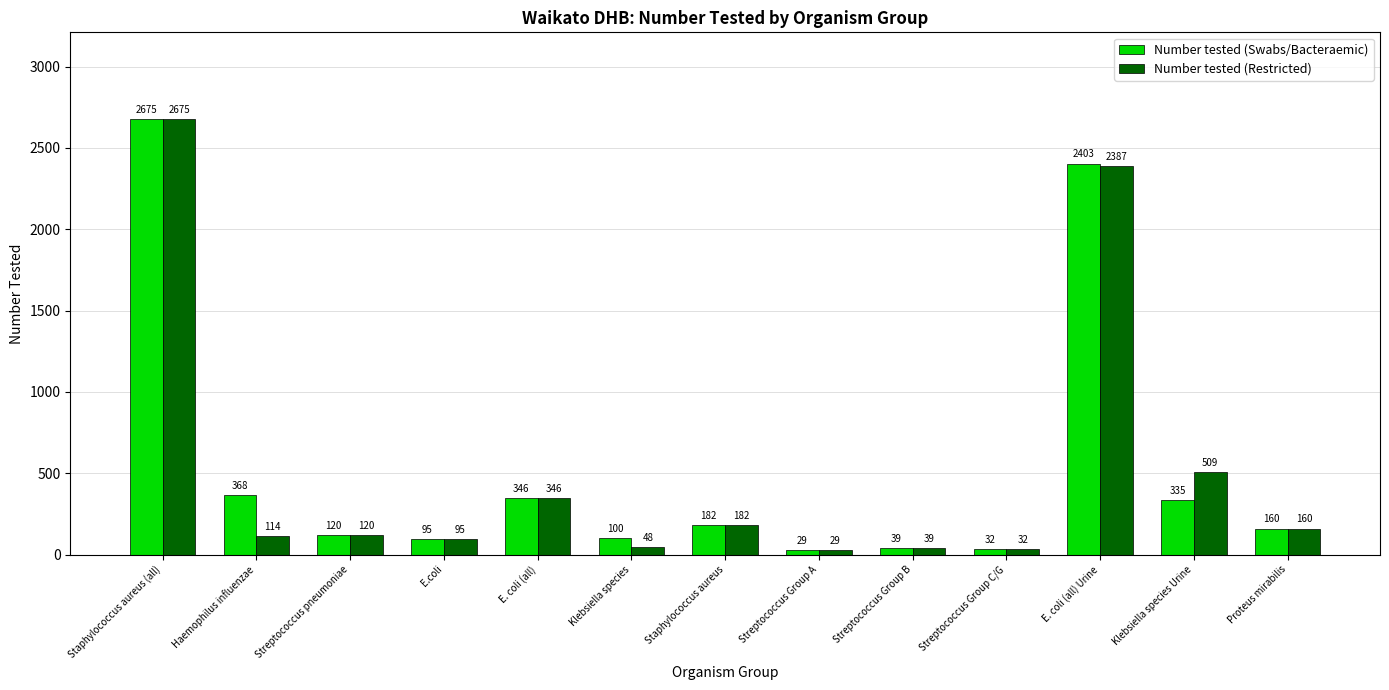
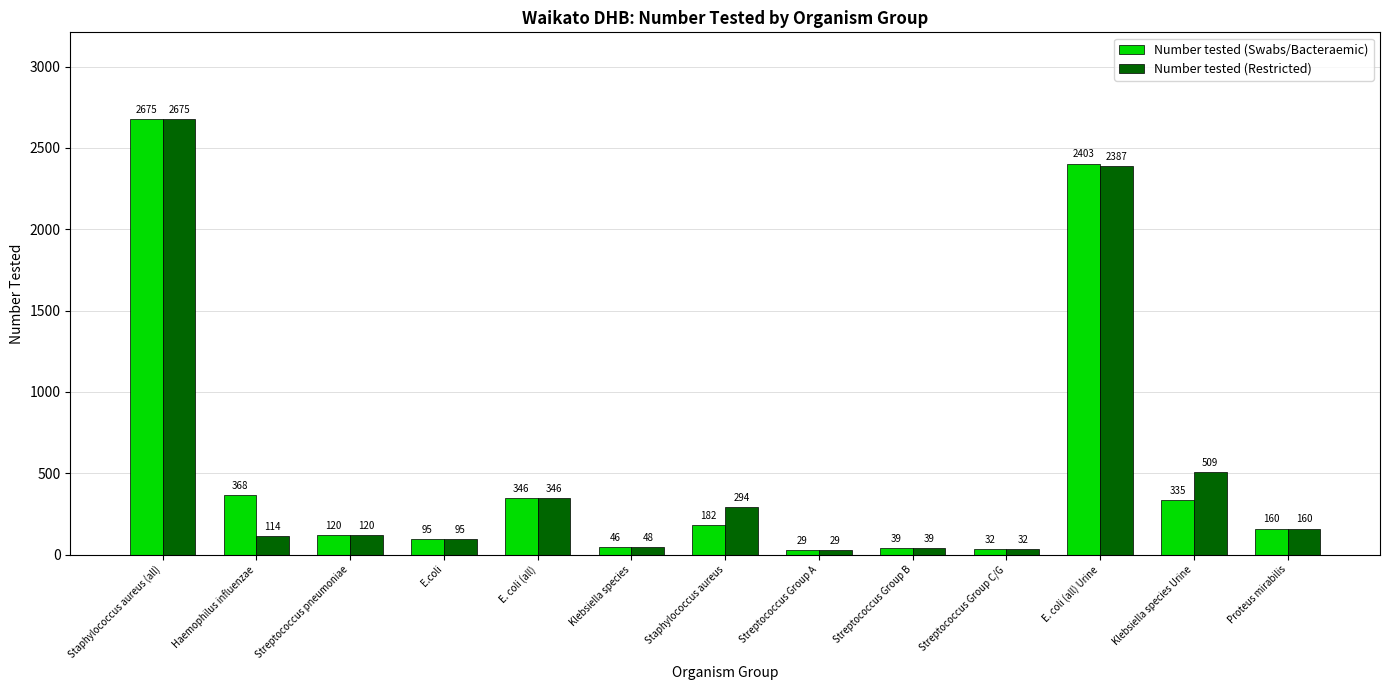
  {
    "Number tested (Swabs/Bacteraemic)": {
      "Staphylococcus aureus (all)": 2675,
      "Haemophilus influenzae": 368,
      "Streptococcus pneumoniae": 120,
      "E.coli": 95,
      "E. coli (all)": 346,
-     "Klebsiella species": 100,
+     "Klebsiella species": 46,
      "Staphylococcus aureus": 182,
      "Streptococcus Group A": 29,
      "Streptococcus Group B": 39,
      "Streptococcus Group C/G": 32,
      "E. coli (all) Urine": 2403,
      "Klebsiella species Urine": 335,
      "Proteus mirabilis": 160
    },
    "Number tested (Restricted)": {
      "Staphylococcus aureus (all)": 2675,
      "Haemophilus influenzae": 114,
      "Streptococcus pneumoniae": 120,
      "E.coli": 95,
      "E. coli (all)": 346,
      "Klebsiella species": 48,
-     "Staphylococcus aureus": 182,
+     "Staphylococcus aureus": 294,
      "Streptococcus Group A": 29,
      "Streptococcus Group B": 39,
      "Streptococcus Group C/G": 32,
      "E. coli (all) Urine": 2387,
      "Klebsiella species Urine": 509,
      "Proteus mirabilis": 160
    }
  }
